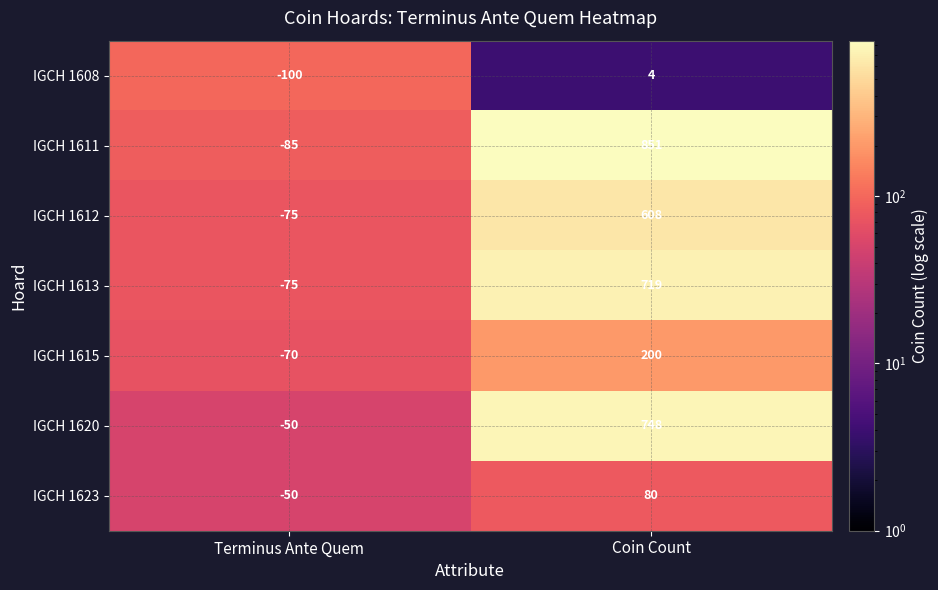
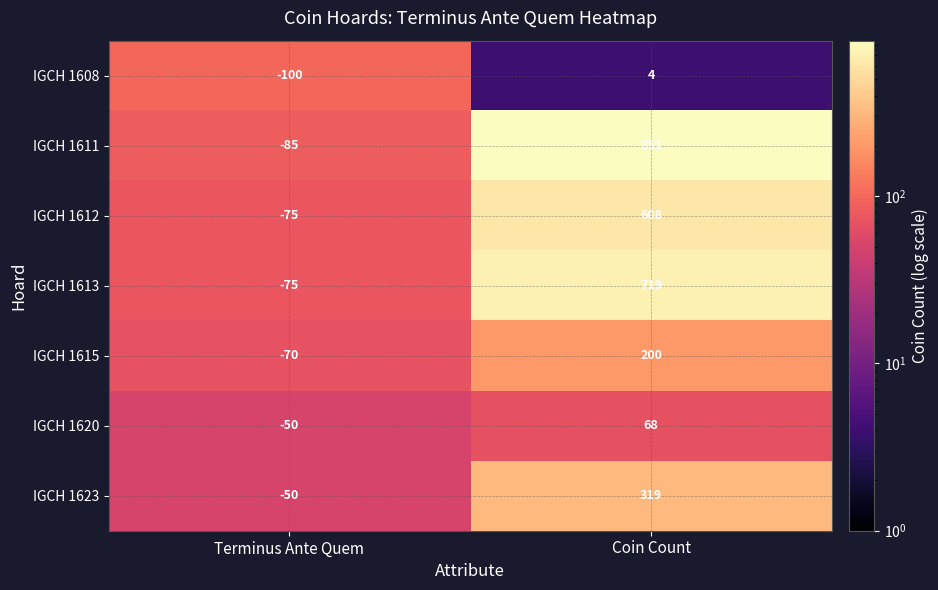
  {
    "IGCH 1608": {
      "Terminus Ante Quem": -100,
      "Coin Count": 4
    },
    "IGCH 1611": {
      "Terminus Ante Quem": -85,
      "Coin Count": 851
    },
    "IGCH 1612": {
      "Terminus Ante Quem": -75,
      "Coin Count": 608
    },
    "IGCH 1613": {
      "Terminus Ante Quem": -75,
      "Coin Count": 719
    },
    "IGCH 1615": {
      "Terminus Ante Quem": -70,
      "Coin Count": 200
    },
    "IGCH 1620": {
      "Terminus Ante Quem": -50,
-     "Coin Count": 748
+     "Coin Count": 68
    },
    "IGCH 1623": {
      "Terminus Ante Quem": -50,
-     "Coin Count": 80
+     "Coin Count": 319
    }
  }
